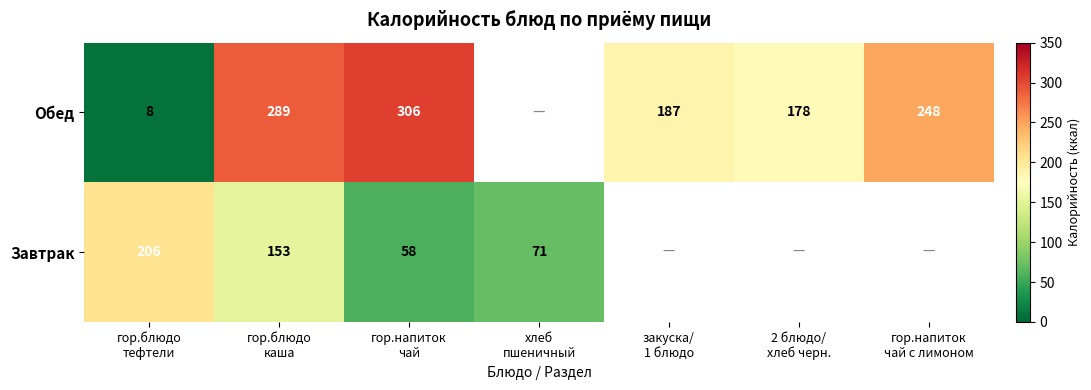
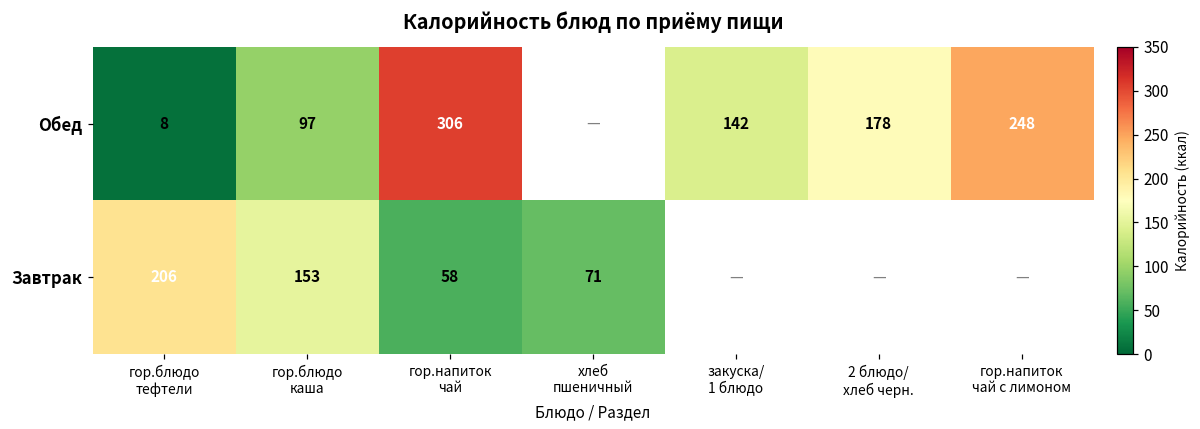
  {
    "Обед": {
      "гор.блюдо тефтели": 8,
-     "гор.блюдо каша": 289,
+     "гор.блюдо каша": 97,
      "гор.напиток чай": 306,
-     "закуска/ 1 блюдо": 187,
+     "закуска/ 1 блюдо": 142,
      "2 блюдо/ хлеб черн.": 178,
      "гор.напиток чай с лимоном": 248
    },
    "Завтрак": {
      "гор.блюдо тефтели": 206,
      "гор.блюдо каша": 153,
      "гор.напиток чай": 58,
      "хлеб пшеничный": 71
    }
  }
